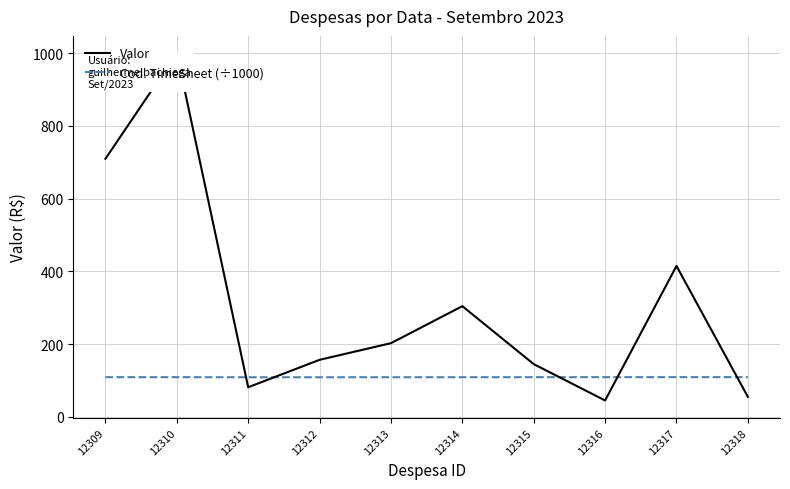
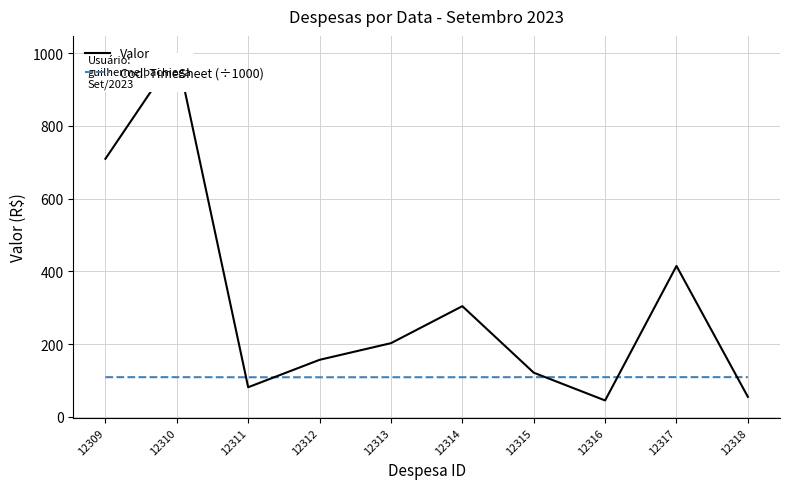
  {
    "Valor": {
      "12309": 710,
      "12311": 80,
      "12312": 160,
      "12313": 200,
      "12314": 300,
-     "12315": 140,
+     "12315": 120,
      "12316": 40,
      "12317": 410,
      "12318": 50
    },
    "Cod. TimeSheet (÷1000)": {
      "12309": 110,
      "12310": 110,
      "12311": 110,
      "12312": 110,
      "12313": 110,
      "12314": 110,
      "12315": 110,
      "12316": 110,
      "12317": 110,
      "12318": 110
    }
  }
